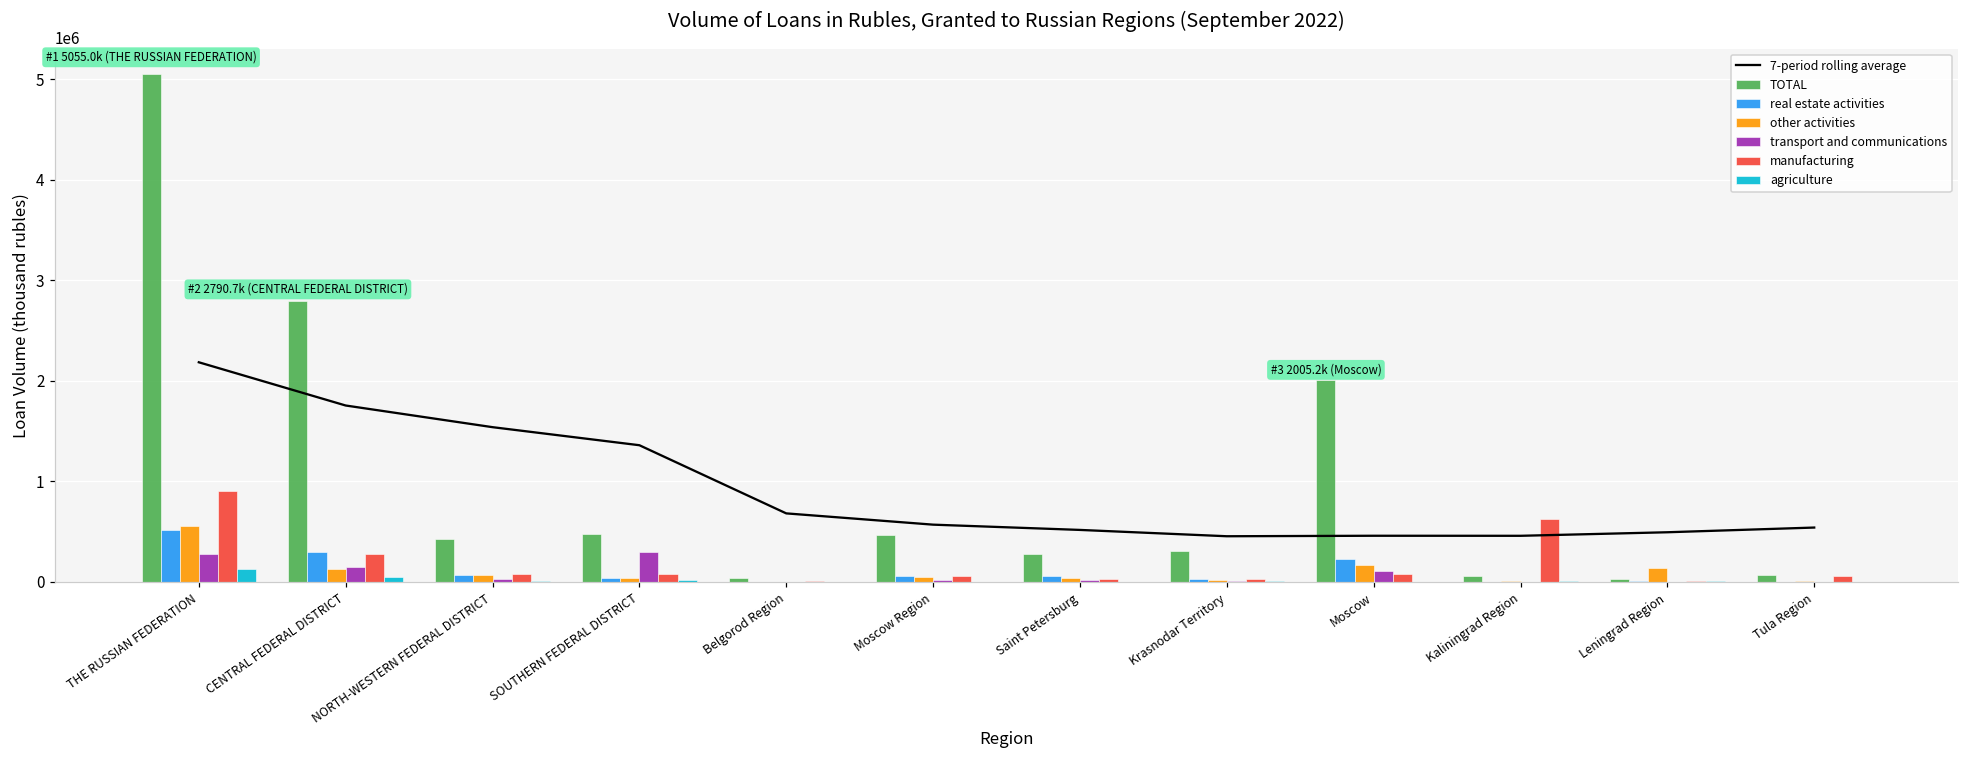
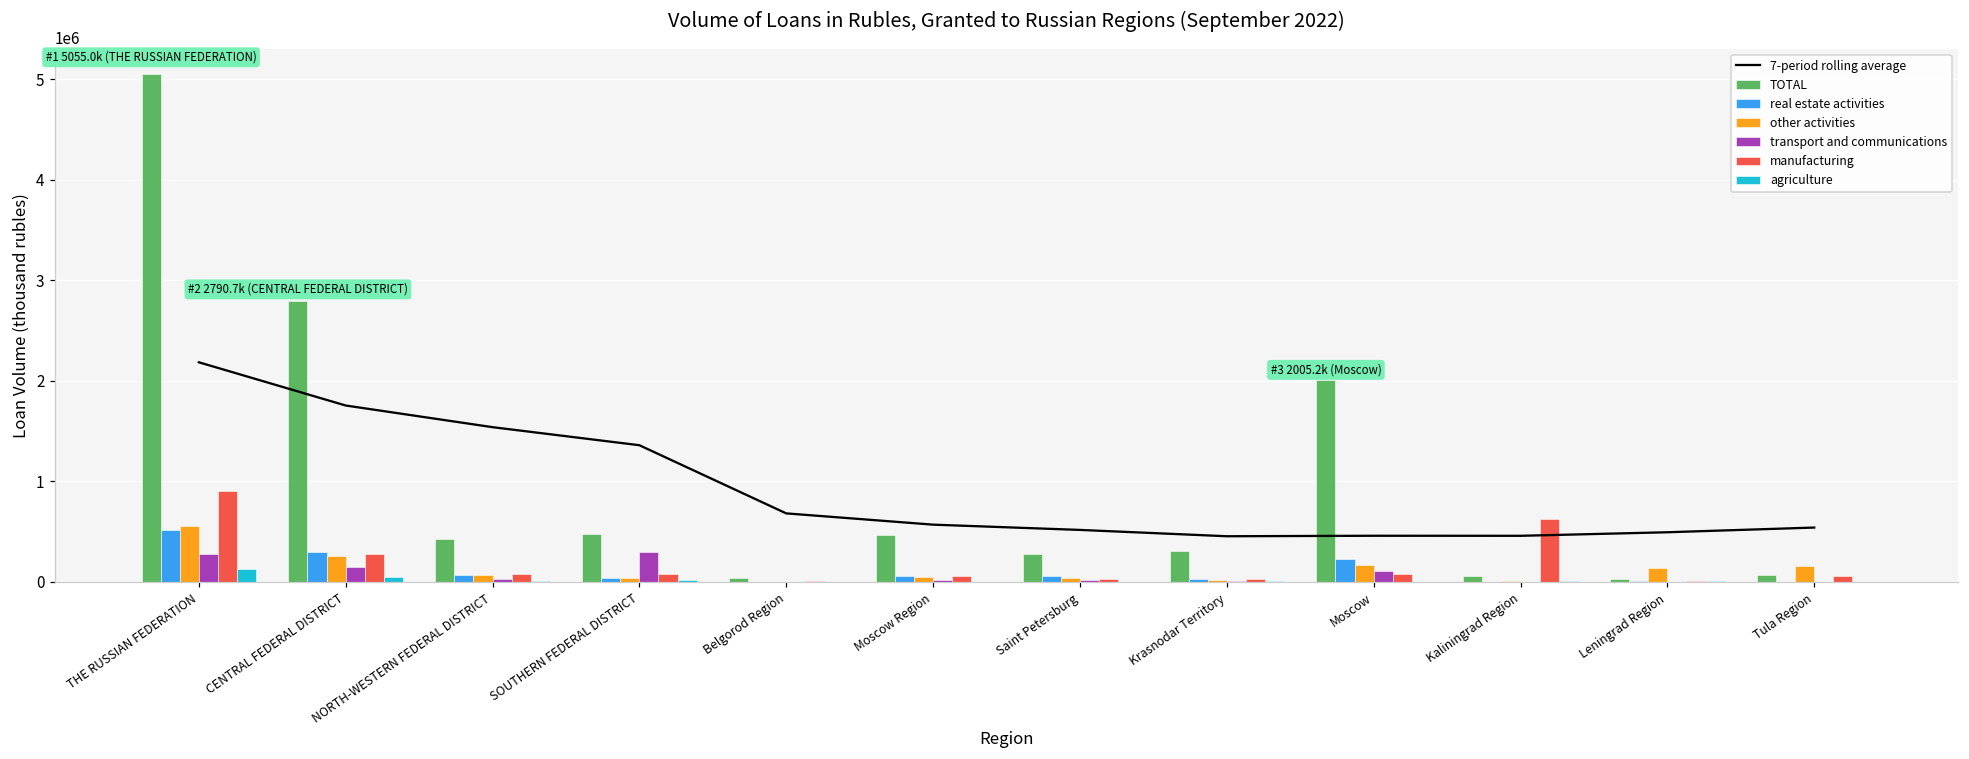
  {
    "7-period rolling average": {
      "THE RUSSIAN FEDERATION": 2200000,
      "CENTRAL FEDERAL DISTRICT": 1800000,
      "NORTH-WESTERN FEDERAL DISTRICT": 1500000,
      "SOUTHERN FEDERAL DISTRICT": 1400000,
      "Belgorod Region": 700000,
      "Moscow Region": 600000,
      "Saint Petersburg": 500000,
      "Krasnodar Territory": 500000,
      "Moscow": 500000,
      "Kaliningrad Region": 500000,
      "Leningrad Region": 500000,
      "Tula Region": 500000
    },
    "TOTAL": {
      "NORTH-WESTERN FEDERAL DISTRICT": 400000,
      "SOUTHERN FEDERAL DISTRICT": 500000,
      "Belgorod Region": 0,
      "Moscow Region": 500000,
      "Saint Petersburg": 300000,
      "Krasnodar Territory": 300000,
      "Kaliningrad Region": 100000,
      "Leningrad Region": 0,
      "Tula Region": 100000
    },
    "other activities": {
      "THE RUSSIAN FEDERATION": 600000,
-     "CENTRAL FEDERAL DISTRICT": 100000,
+     "CENTRAL FEDERAL DISTRICT": 300000,
      "NORTH-WESTERN FEDERAL DISTRICT": 100000,
      "SOUTHERN FEDERAL DISTRICT": 0,
      "Moscow Region": 0,
      "Saint Petersburg": 0,
      "Moscow": 200000,
      "Leningrad Region": 100000,
-     "Tula Region": 0
+     "Tula Region": 200000
    },
    "transport and communications": {
      "THE RUSSIAN FEDERATION": 300000,
      "CENTRAL FEDERAL DISTRICT": 200000,
      "NORTH-WESTERN FEDERAL DISTRICT": 0,
      "SOUTHERN FEDERAL DISTRICT": 300000,
      "Moscow": 100000
    },
    "manufacturing": {
      "THE RUSSIAN FEDERATION": 900000,
      "CENTRAL FEDERAL DISTRICT": 300000,
      "NORTH-WESTERN FEDERAL DISTRICT": 100000,
      "SOUTHERN FEDERAL DISTRICT": 100000,
      "Moscow Region": 100000,
      "Saint Petersburg": 0,
      "Moscow": 100000,
      "Kaliningrad Region": 600000,
      "Tula Region": 100000
    }
  }
